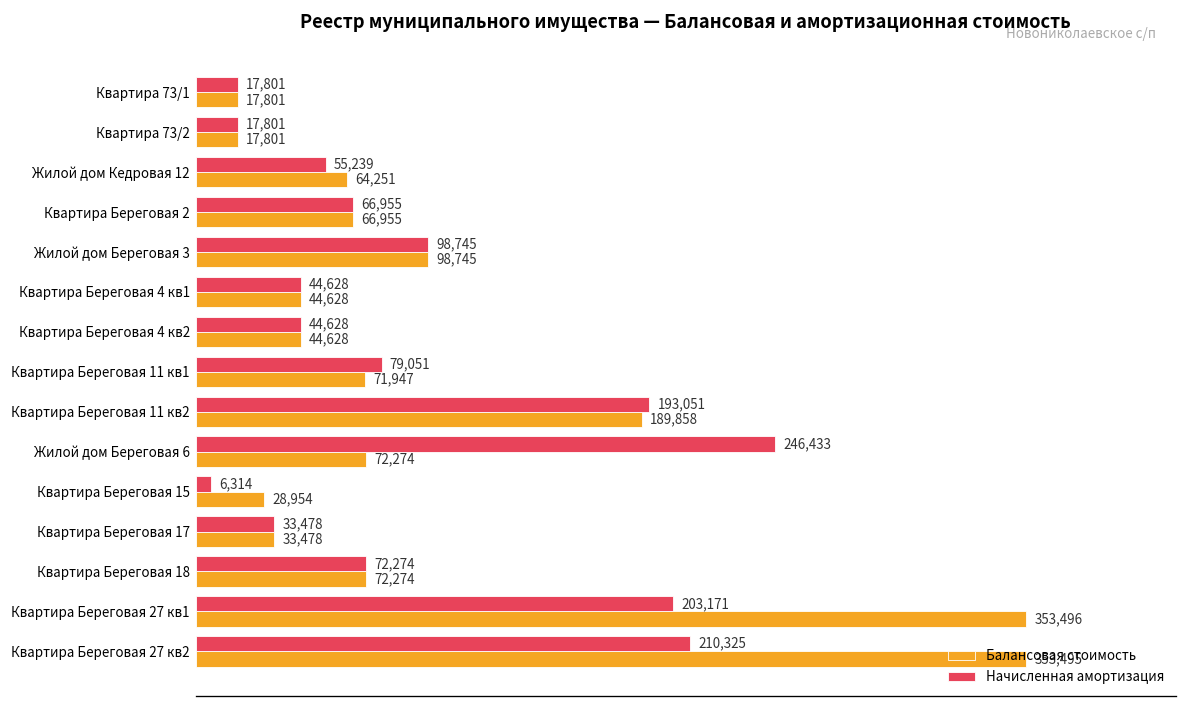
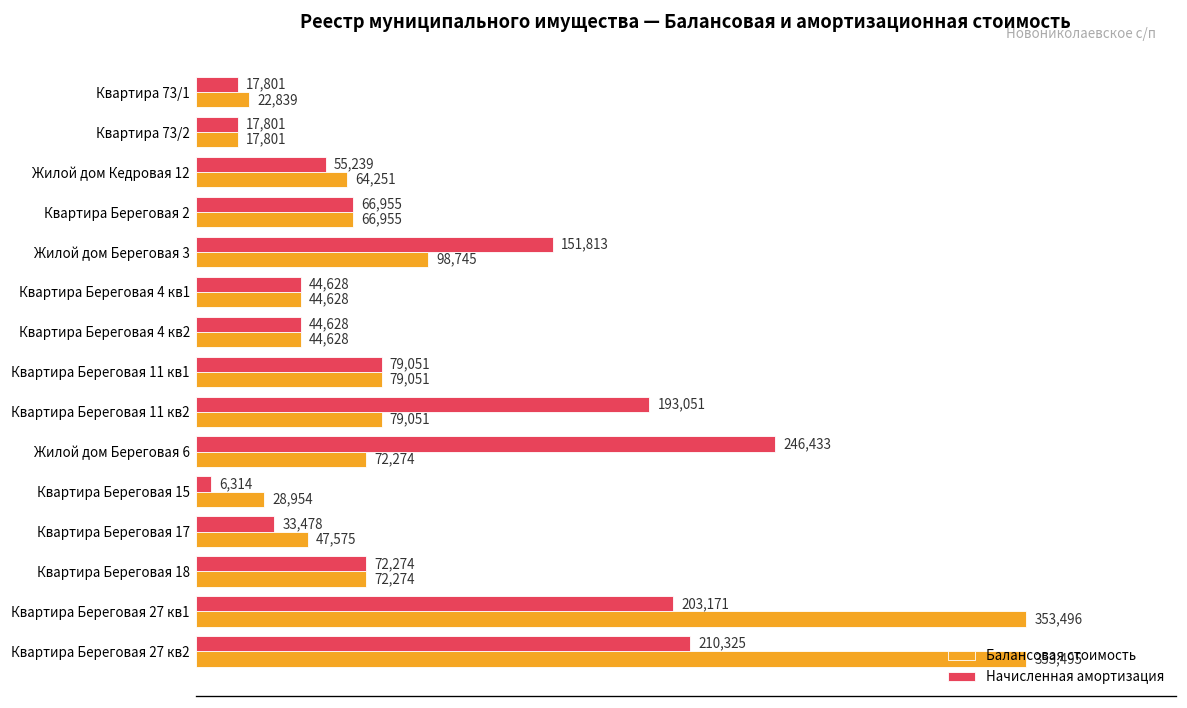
  {
    "Балансовая стоимость": {
-     "Квартира 73/1": "17,801",
+     "Квартира 73/1": "22,839",
      "Квартира 73/2": "17,801",
      "Жилой дом Кедровая 12": "64,251",
      "Квартира Береговая 2": "66,955",
      "Жилой дом Береговая 3": "98,745",
      "Квартира Береговая 4 кв1": "44,628",
      "Квартира Береговая 4 кв2": "44,628",
-     "Квартира Береговая 11 кв1": "71,947",
-     "Квартира Береговая 11 кв2": "189,858",
+     "Квартира Береговая 11 кв1": "79,051",
+     "Квартира Береговая 11 кв2": "79,051",
      "Жилой дом Береговая 6": "72,274",
      "Квартира Береговая 15": "28,954",
-     "Квартира Береговая 17": "33,478",
+     "Квартира Береговая 17": "47,575",
      "Квартира Береговая 18": "72,274",
      "Квартира Береговая 27 кв1": "353,496",
      "Квартира Береговая 27 кв2": "353,495"
    },
    "Начисленная амортизация": {
      "Квартира 73/1": "17,801",
      "Квартира 73/2": "17,801",
      "Жилой дом Кедровая 12": "55,239",
      "Квартира Береговая 2": "66,955",
-     "Жилой дом Береговая 3": "98,745",
+     "Жилой дом Береговая 3": "151,813",
      "Квартира Береговая 4 кв1": "44,628",
      "Квартира Береговая 4 кв2": "44,628",
      "Квартира Береговая 11 кв1": "79,051",
      "Квартира Береговая 11 кв2": "193,051",
      "Жилой дом Береговая 6": "246,433",
      "Квартира Береговая 15": "6,314",
      "Квартира Береговая 17": "33,478",
      "Квартира Береговая 18": "72,274",
      "Квартира Береговая 27 кв1": "203,171",
      "Квартира Береговая 27 кв2": "210,325"
    }
  }
